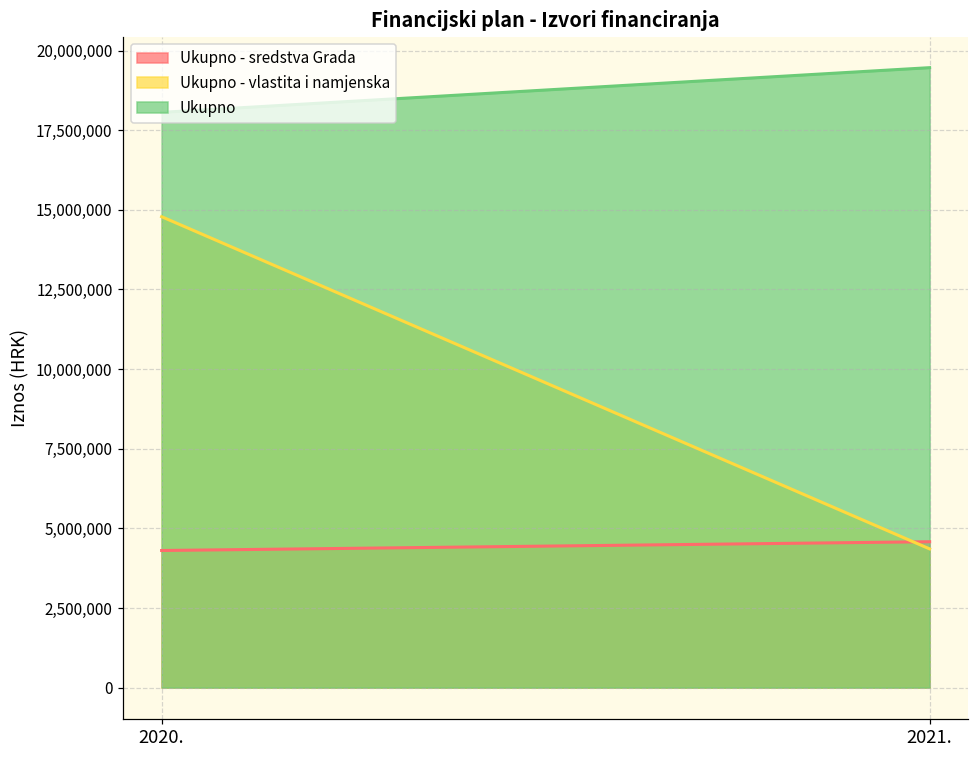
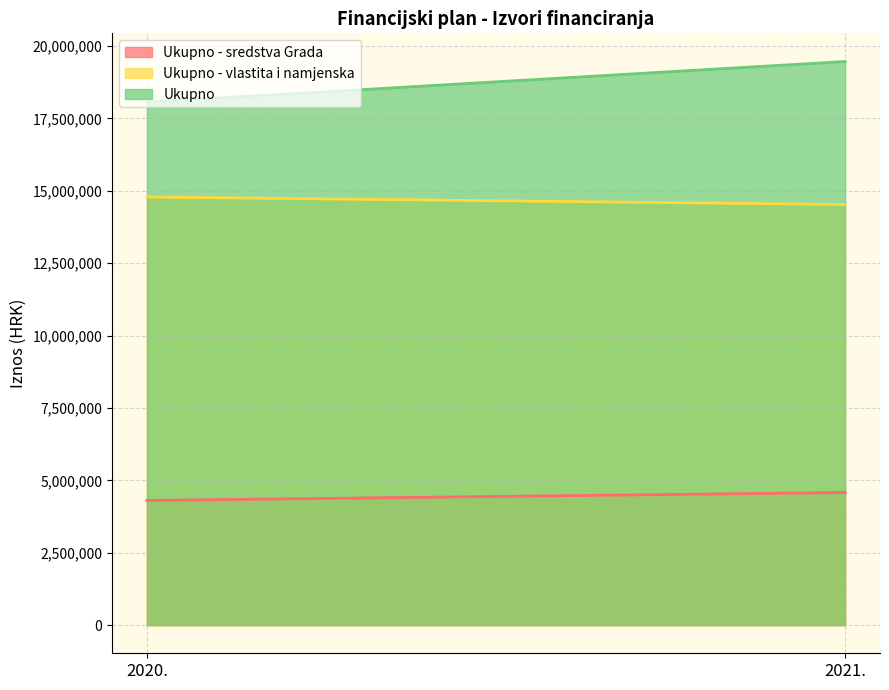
  {
    "Ukupno - sredstva Grada": {
      "2020.": "4,300,000",
      "2021.": "4,600,000"
    },
    "Ukupno - vlastita i namjenska": {
      "2020.": "14,800,000",
-     "2021.": "4,400,000"
+     "2021.": "14,500,000"
    },
    "Ukupno": {
      "2021.": "19,500,000"
    }
  }
